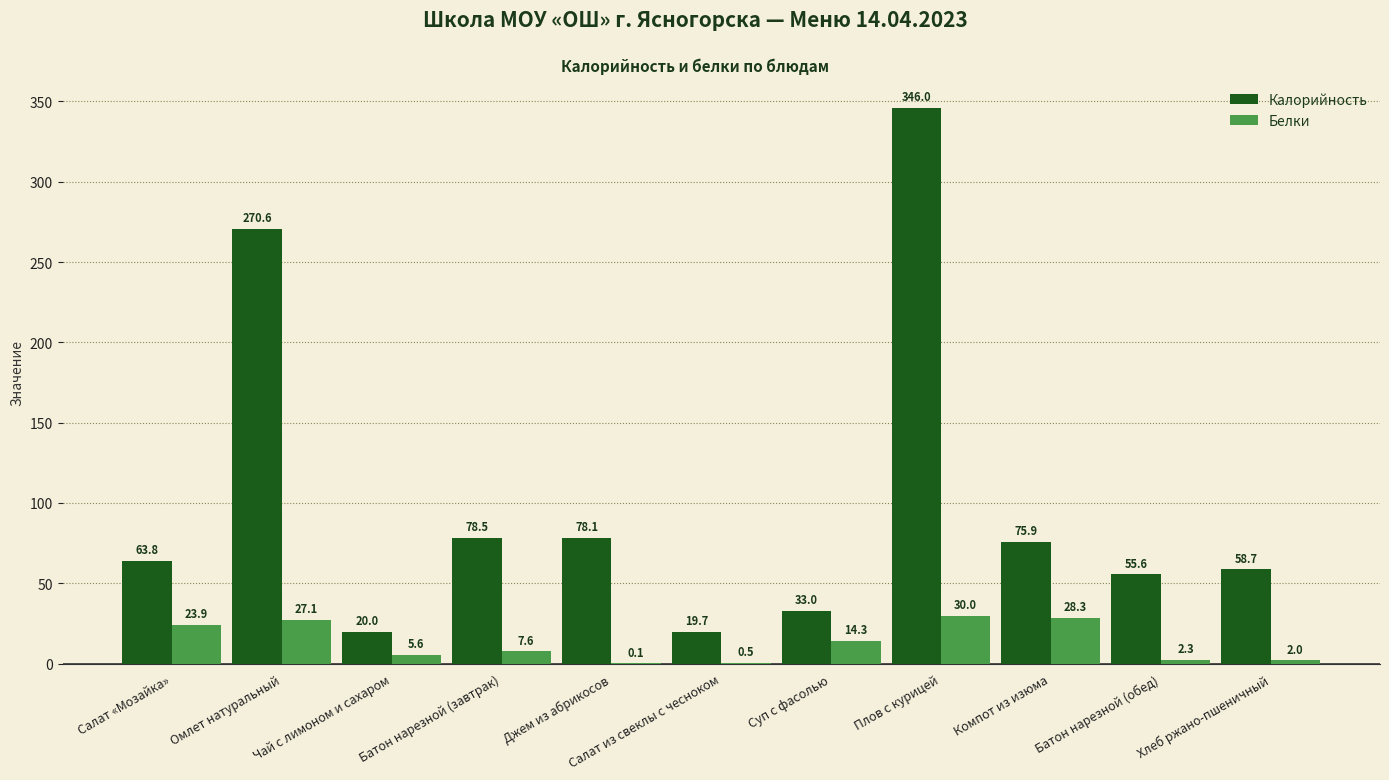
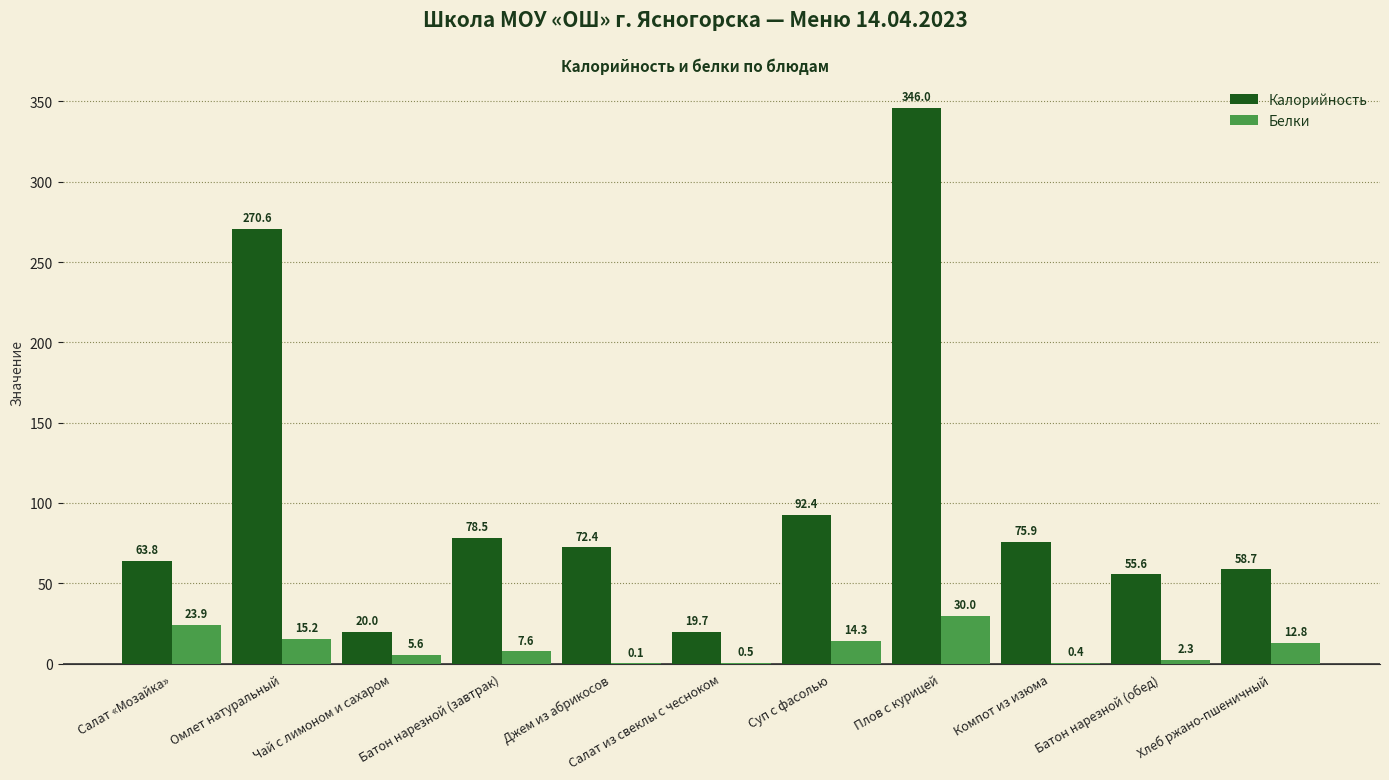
  {
    "Калорийность": {
      "Салат «Мозайка»": 63.8,
      "Омлет натуральный": 270.6,
      "Чай с лимоном и сахаром": 20.0,
      "Батон нарезной (завтрак)": 78.5,
-     "Джем из абрикосов": 78.1,
+     "Джем из абрикосов": 72.4,
      "Салат из свеклы с чесноком": 19.7,
-     "Суп с фасолью": 33.0,
+     "Суп с фасолью": 92.4,
      "Плов с курицей": 346.0,
      "Компот из изюма": 75.9,
      "Батон нарезной (обед)": 55.6,
      "Хлеб ржано-пшеничный": 58.7
    },
    "Белки": {
      "Салат «Мозайка»": 23.9,
-     "Омлет натуральный": 27.1,
+     "Омлет натуральный": 15.2,
      "Чай с лимоном и сахаром": 5.6,
      "Батон нарезной (завтрак)": 7.6,
      "Джем из абрикосов": 0.1,
      "Салат из свеклы с чесноком": 0.5,
      "Суп с фасолью": 14.3,
      "Плов с курицей": 30.0,
-     "Компот из изюма": 28.3,
+     "Компот из изюма": 0.4,
      "Батон нарезной (обед)": 2.3,
-     "Хлеб ржано-пшеничный": 2.0
+     "Хлеб ржано-пшеничный": 12.8
    }
  }
